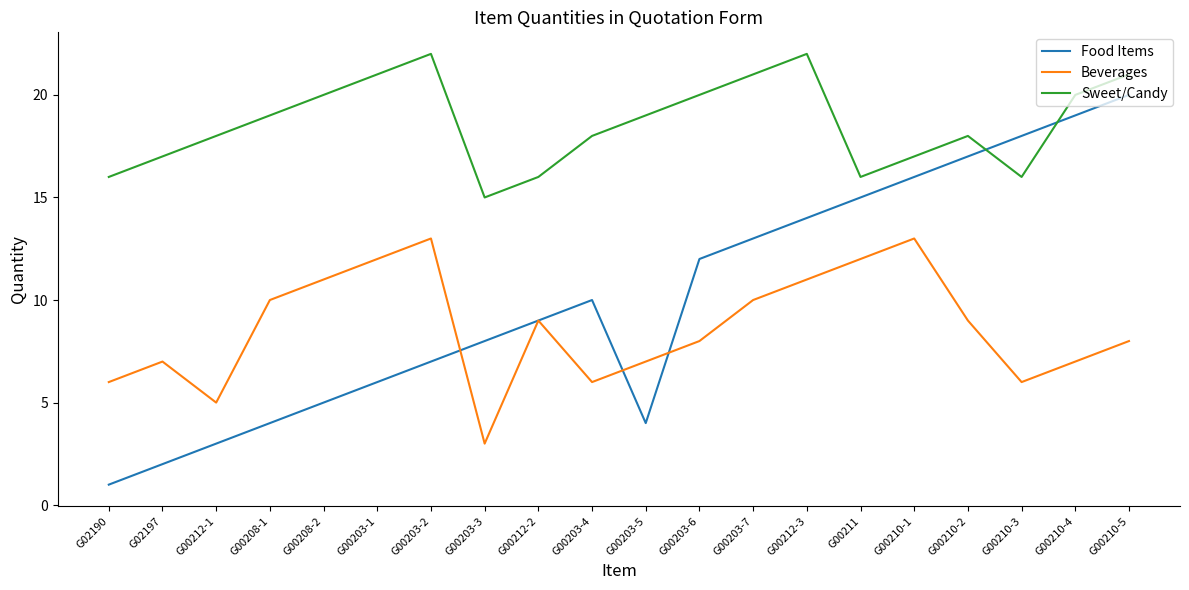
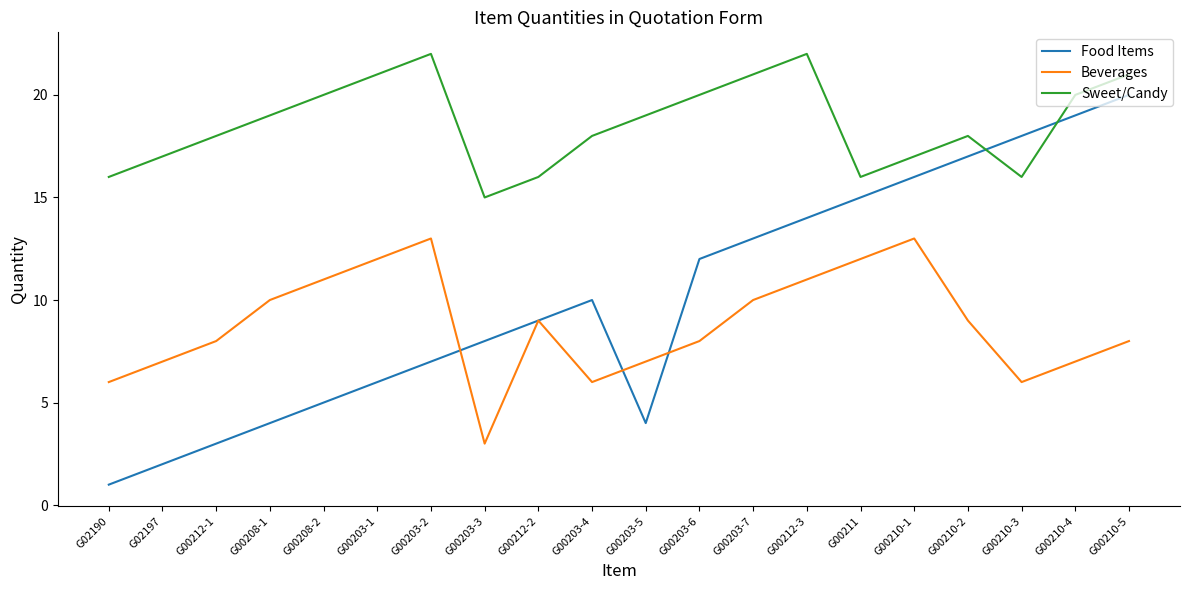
  {
    "Food Items": {
      "G02190": 1,
      "G02197": 2,
      "G00212-1": 3,
      "G00208-1": 4,
      "G00208-2": 5,
      "G00203-1": 6,
      "G00203-2": 7,
      "G00203-3": 8,
      "G00203-4": 10,
      "G00203-5": 4,
      "G00203-6": 12,
      "G00203-7": 13,
      "G00212-3": 14,
      "G00211": 15,
      "G00210-1": 16,
      "G00210-2": 17,
      "G00210-3": 18,
      "G00210-4": 19
    },
    "Beverages": {
      "G02190": 6,
      "G02197": 7,
-     "G00212-1": 5,
+     "G00212-1": 8,
      "G00208-1": 10,
      "G00208-2": 11,
      "G00203-1": 12,
      "G00203-2": 13,
      "G00203-3": 3,
      "G00203-4": 6,
      "G00203-5": 7,
      "G00203-6": 8,
      "G00203-7": 10,
      "G00212-3": 11,
      "G00211": 12,
      "G00210-1": 13,
      "G00210-2": 9,
      "G00210-3": 6,
      "G00210-4": 7,
      "G00210-5": 8
    },
    "Sweet/Candy": {
      "G02190": 16,
      "G02197": 17,
      "G00212-1": 18,
      "G00208-1": 19,
      "G00208-2": 20,
      "G00203-1": 21,
      "G00203-2": 22,
      "G00203-3": 15,
      "G00212-2": 16,
      "G00203-4": 18,
      "G00203-5": 19,
      "G00203-6": 20,
      "G00203-7": 21,
      "G00212-3": 22,
      "G00211": 16,
      "G00210-1": 17,
      "G00210-2": 18,
      "G00210-3": 16
    }
  }
